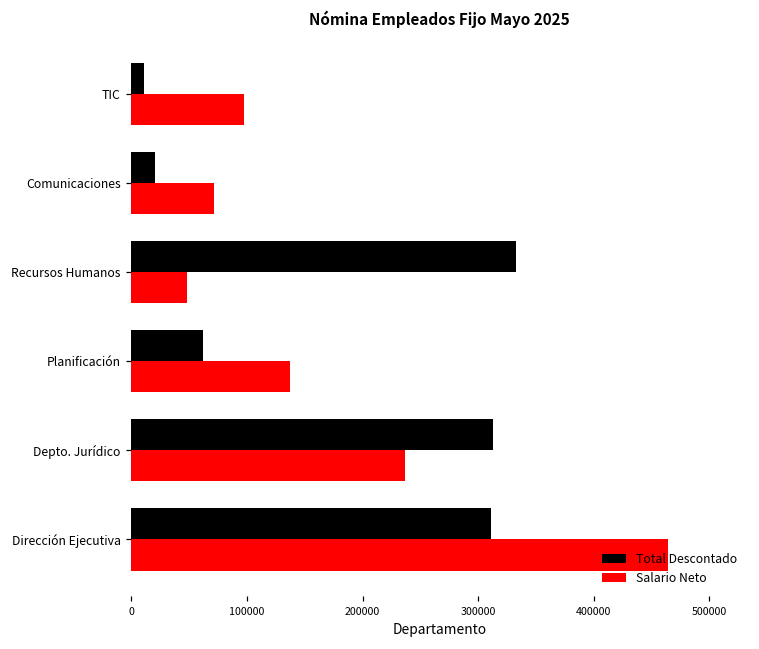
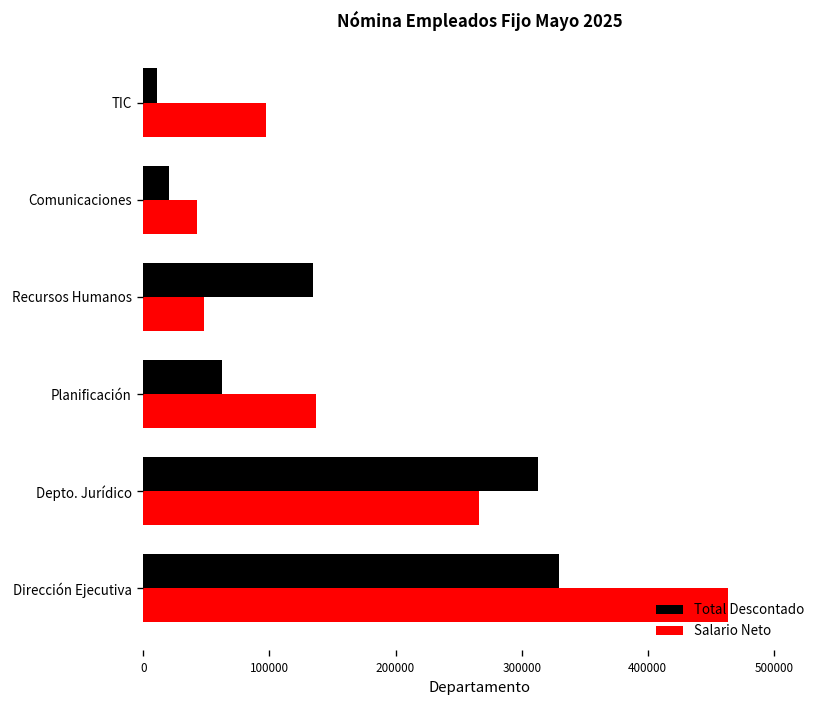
  {
    "Total Descontado": {
      "TIC": 11000,
      "Comunicaciones": 20000,
-     "Recursos Humanos": 332000,
+     "Recursos Humanos": 134000,
      "Planificación": 62000,
      "Depto. Jurídico": 313000,
-     "Dirección Ejecutiva": 311000
+     "Dirección Ejecutiva": 329000
    },
    "Salario Neto": {
      "TIC": 97000,
-     "Comunicaciones": 72000,
+     "Comunicaciones": 43000,
      "Recursos Humanos": 48000,
      "Planificación": 137000,
-     "Depto. Jurídico": 236000,
+     "Depto. Jurídico": 266000,
      "Dirección Ejecutiva": 464000
    }
  }
